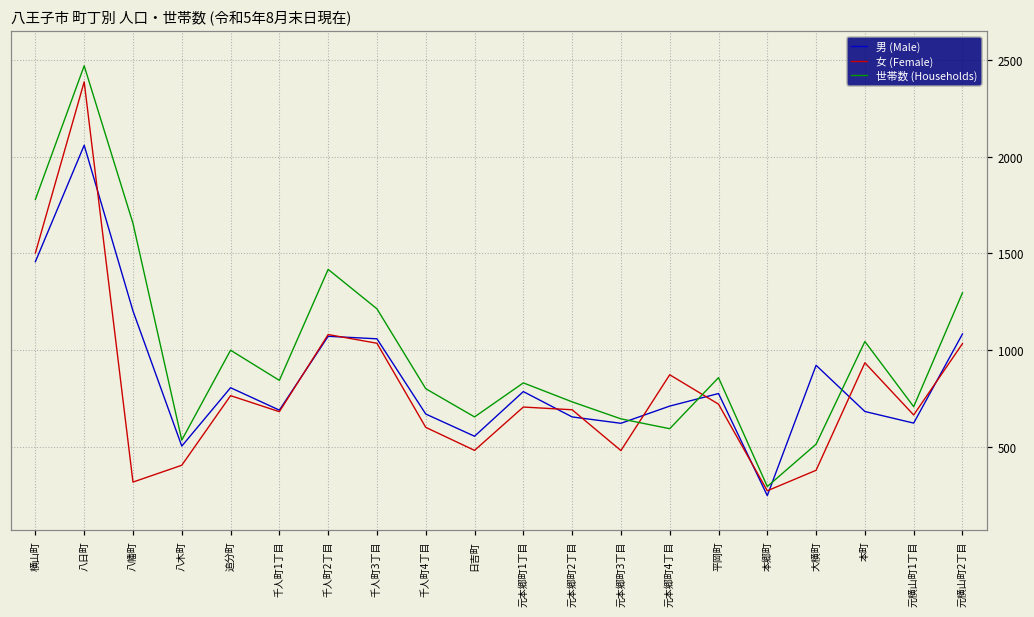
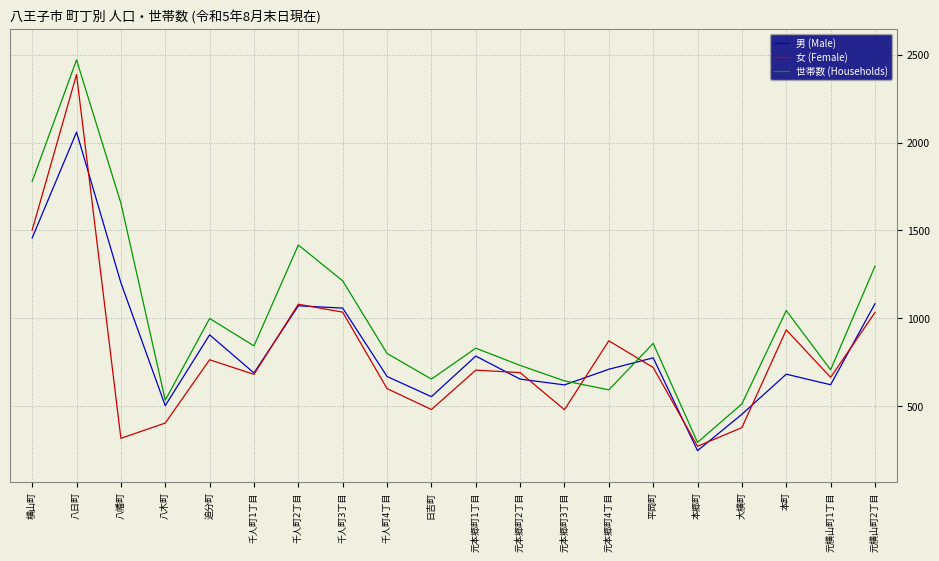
  {
    "男 (Male)": {
      "横山町": 1460,
      "八日町": 2060,
      "八幡町": 1200,
      "八木町": 500,
-     "追分町": 810,
+     "追分町": 910,
      "千人町3丁目": 1060,
      "千人町4丁目": 670,
      "日吉町": 550,
      "元本郷町1丁目": 790,
      "元本郷町2丁目": 650,
      "元本郷町3丁目": 620,
      "元本郷町4丁目": 710,
      "平岡町": 780,
      "本郷町": 250,
-     "大横町": 920,
+     "大横町": 450,
      "本町": 680,
      "元横山町1丁目": 620,
      "元横山町2丁目": 1080
    },
    "女 (Female)": {
      "横山町": 1500,
      "八日町": 2390,
      "八幡町": 320,
      "八木町": 400,
      "追分町": 760,
      "千人町3丁目": 1040,
      "千人町4丁目": 600,
      "日吉町": 480,
      "元本郷町1丁目": 710,
      "元本郷町2丁目": 690,
      "元本郷町3丁目": 480,
      "元本郷町4丁目": 870,
      "平岡町": 720,
      "本郷町": 270,
      "大横町": 380,
      "本町": 930,
      "元横山町1丁目": 660,
      "元横山町2丁目": 1030
    },
    "世帯数 (Households)": {
      "横山町": 1780,
      "八日町": 2470,
      "八幡町": 1660,
      "八木町": 530,
      "追分町": 1000,
      "千人町1丁目": 840,
      "千人町2丁目": 1420,
      "千人町3丁目": 1210,
      "千人町4丁目": 800,
      "日吉町": 650,
      "元本郷町1丁目": 830,
      "元本郷町2丁目": 730,
      "元本郷町3丁目": 640,
      "元本郷町4丁目": 590,
      "平岡町": 860,
      "本郷町": 290,
      "大横町": 510,
      "本町": 1040,
      "元横山町1丁目": 710,
      "元横山町2丁目": 1300
    }
  }
